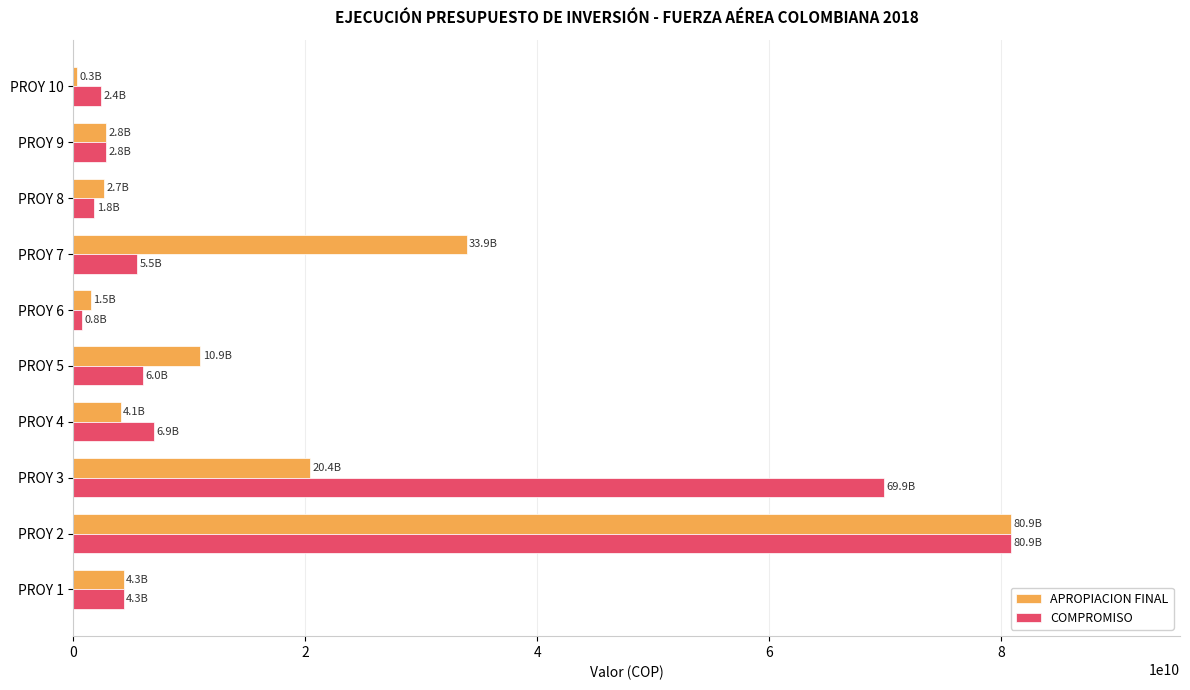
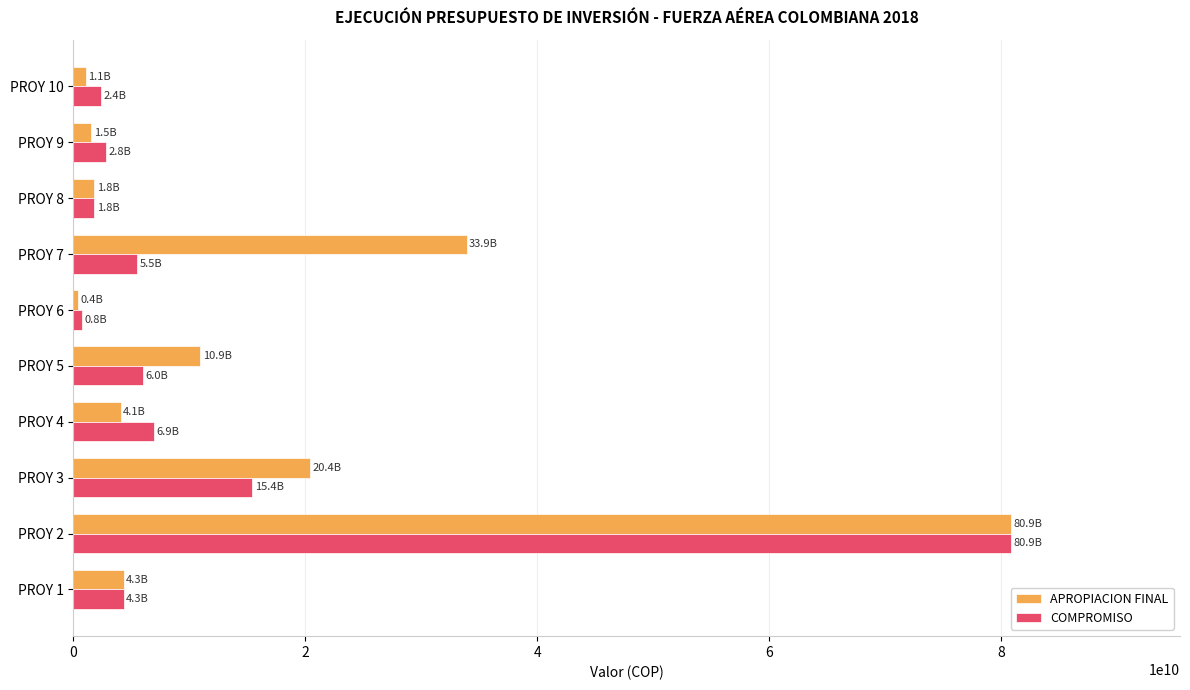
  {
    "APROPIACION FINAL": {
-     "PROY 10": "0.3B",
-     "PROY 9": "2.8B",
-     "PROY 8": "2.7B",
+     "PROY 10": "1.1B",
+     "PROY 9": "1.5B",
+     "PROY 8": "1.8B",
      "PROY 7": "33.9B",
-     "PROY 6": "1.5B",
+     "PROY 6": "0.4B",
      "PROY 5": "10.9B",
      "PROY 4": "4.1B",
      "PROY 3": "20.4B",
      "PROY 2": "80.9B",
      "PROY 1": "4.3B"
    },
    "COMPROMISO": {
      "PROY 10": "2.4B",
      "PROY 9": "2.8B",
      "PROY 8": "1.8B",
      "PROY 7": "5.5B",
      "PROY 6": "0.8B",
      "PROY 5": "6.0B",
      "PROY 4": "6.9B",
-     "PROY 3": "69.9B",
+     "PROY 3": "15.4B",
      "PROY 2": "80.9B",
      "PROY 1": "4.3B"
    }
  }
